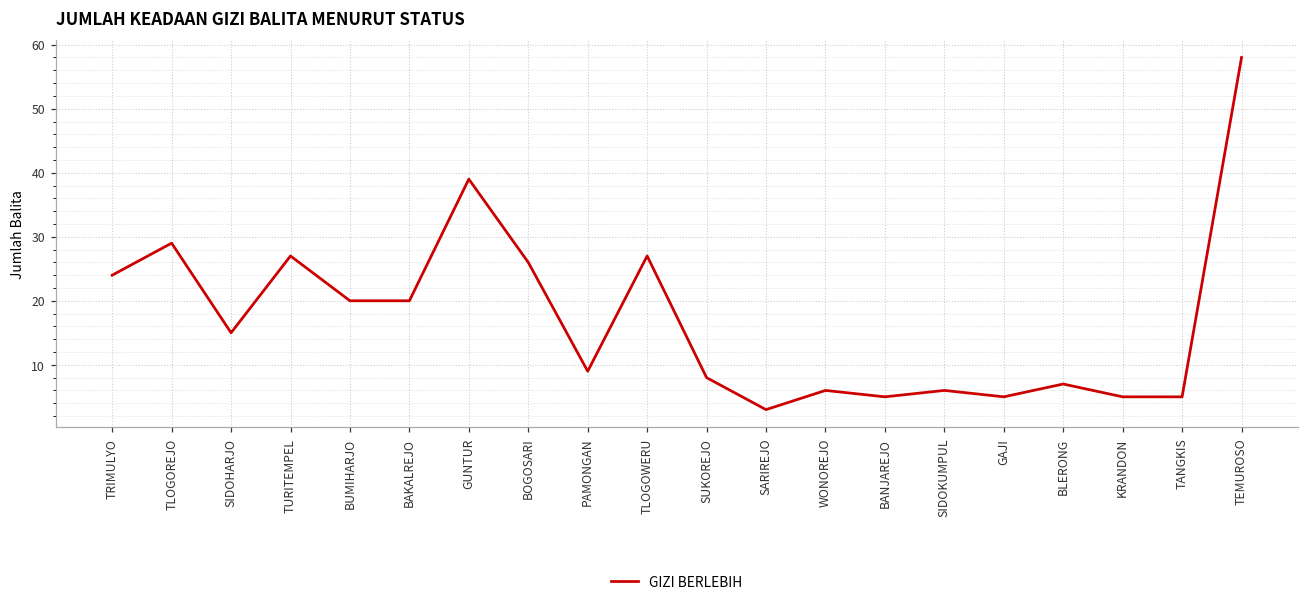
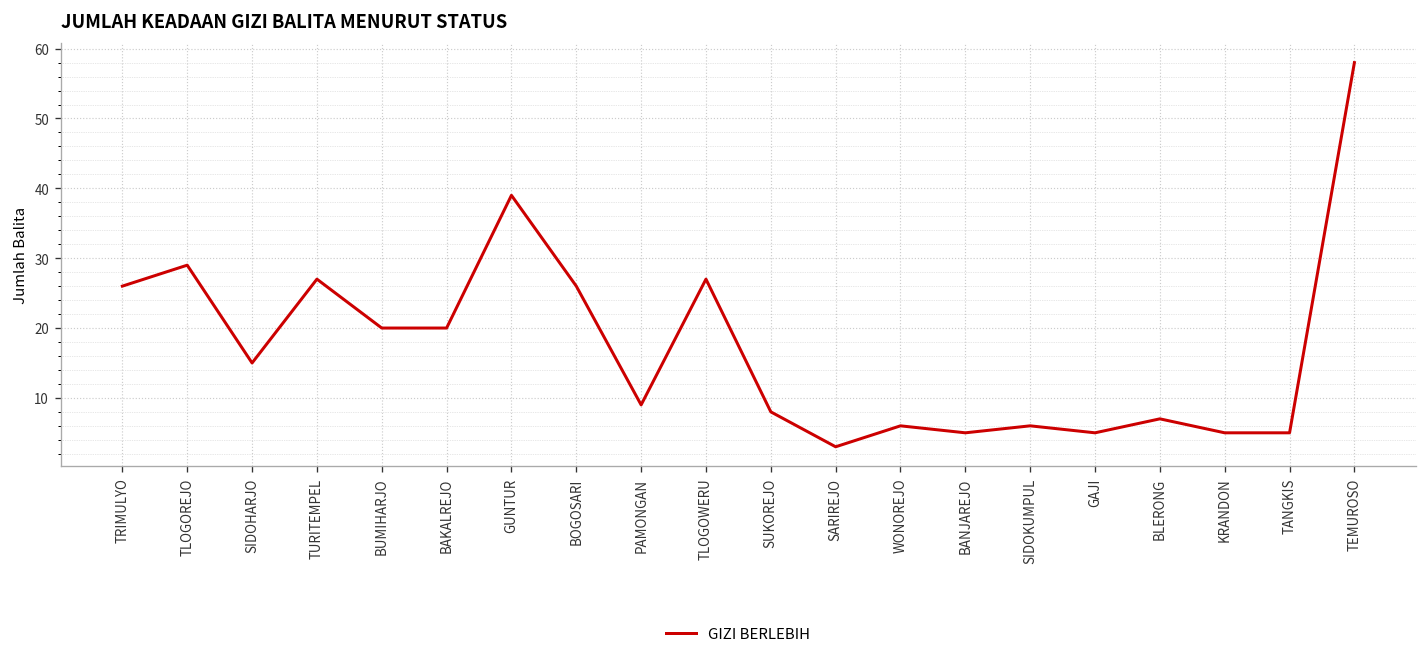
  {
-   "TRIMULYO": 24,
+   "TRIMULYO": 26,
    "TLOGOREJO": 29,
    "SIDOHARJO": 15,
    "TURITEMPEL": 27,
    "BUMIHARJO": 20,
    "BAKALREJO": 20,
    "GUNTUR": 39,
    "BOGOSARI": 26,
    "PAMONGAN": 9,
    "TLOGOWERU": 27,
    "SUKOREJO": 8,
    "SARIREJO": 3,
    "WONOREJO": 6,
    "BANJAREJO": 5,
    "SIDOKUMPUL": 6,
    "GAJI": 5,
    "BLERONG": 7,
    "KRANDON": 5,
    "TANGKIS": 5,
    "TEMUROSO": 58
  }
